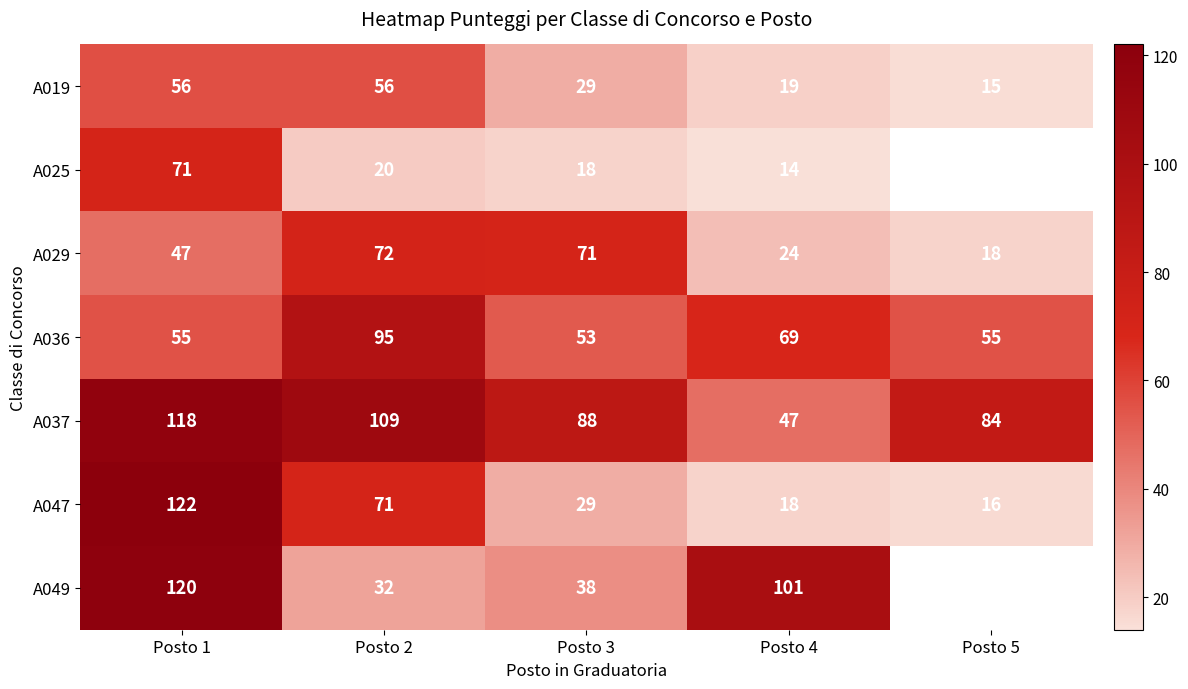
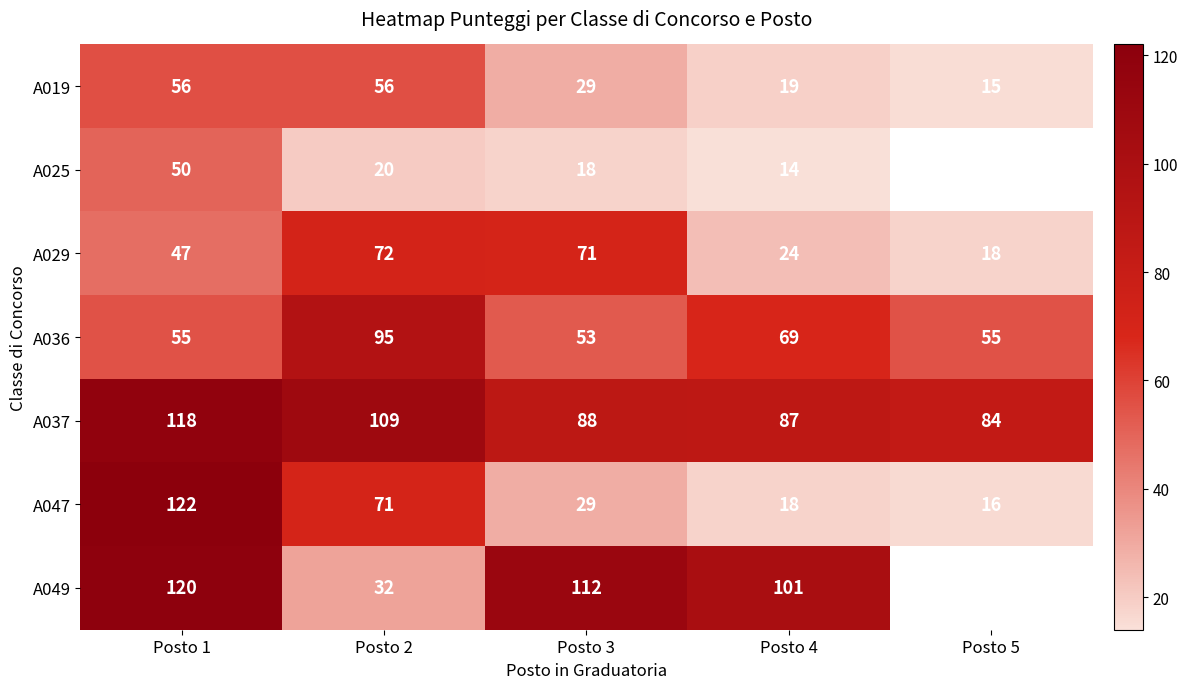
  {
    "A019": {
      "Posto 1": 56,
      "Posto 2": 56,
      "Posto 3": 29,
      "Posto 4": 19
    },
    "A025": {
-     "Posto 1": 71,
+     "Posto 1": 50,
      "Posto 2": 20,
      "Posto 3": 18
    },
    "A029": {
      "Posto 1": 47,
      "Posto 2": 72,
      "Posto 3": 71,
      "Posto 4": 24,
      "Posto 5": 18
    },
    "A036": {
      "Posto 1": 55,
      "Posto 2": 95,
      "Posto 3": 53,
      "Posto 4": 69,
      "Posto 5": 55
    },
    "A037": {
      "Posto 1": 118,
      "Posto 2": 109,
      "Posto 3": 88,
-     "Posto 4": 47,
+     "Posto 4": 87,
      "Posto 5": 84
    },
    "A047": {
      "Posto 1": 122,
      "Posto 2": 71,
      "Posto 3": 29,
      "Posto 4": 18
    },
    "A049": {
      "Posto 1": 120,
      "Posto 2": 32,
-     "Posto 3": 38,
+     "Posto 3": 112,
      "Posto 4": 101
    }
  }
